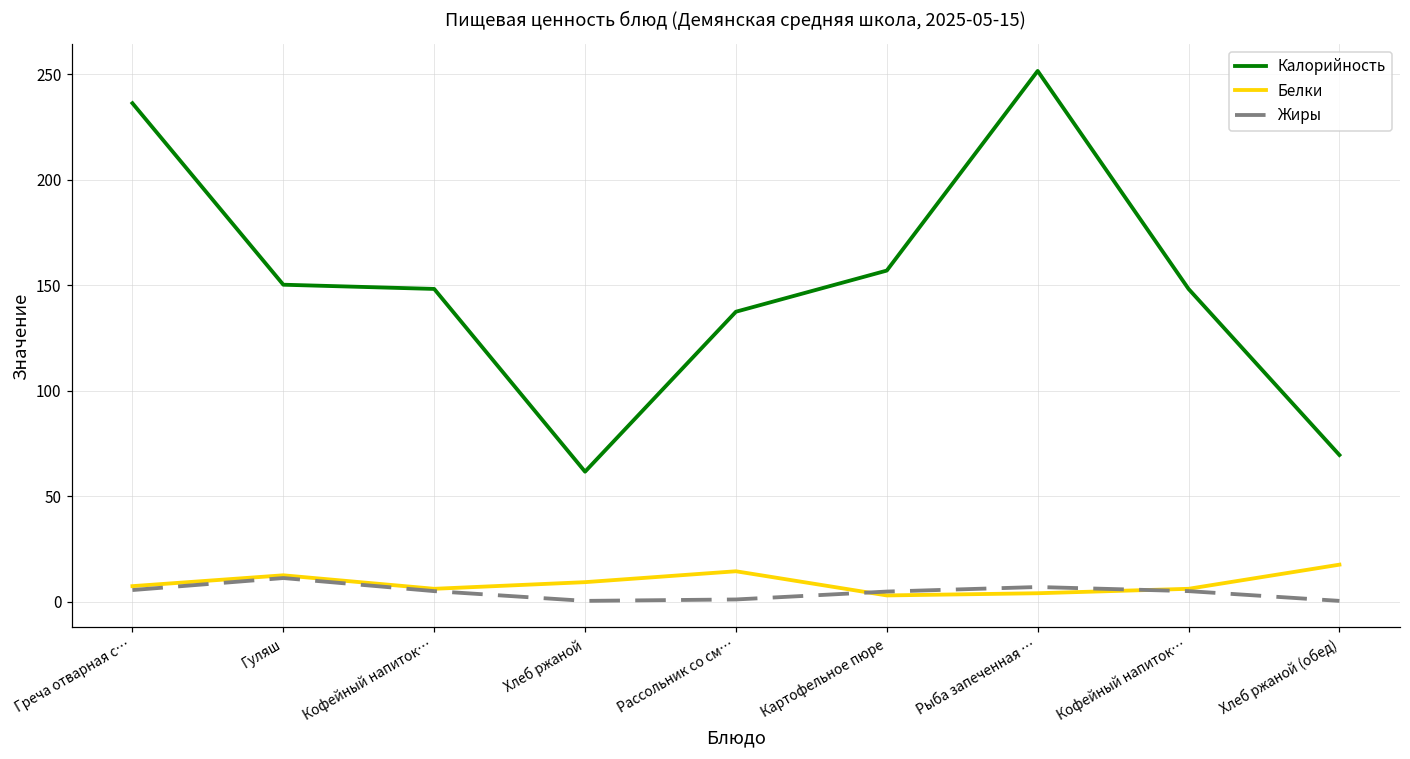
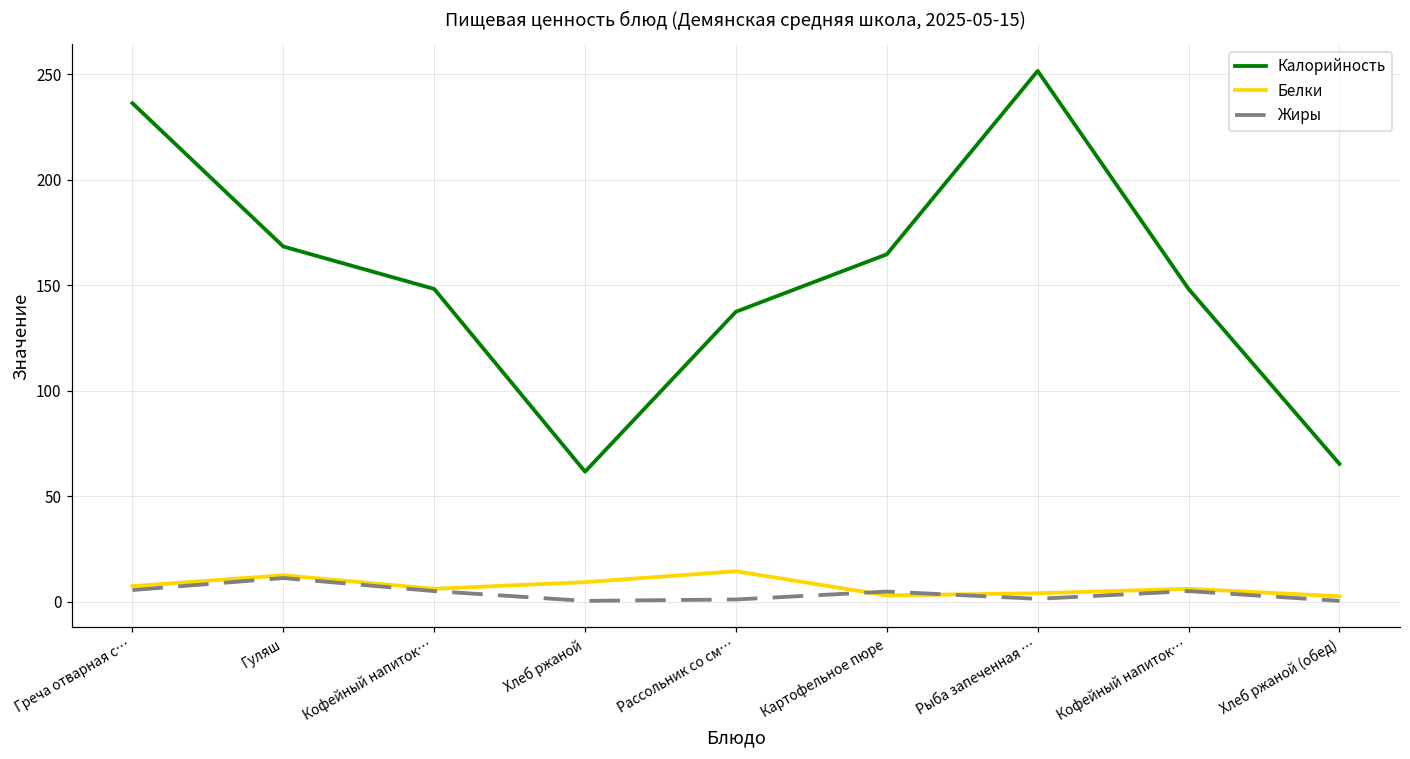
  {
    "Калорийность": {
      "Греча отварная с…": 236,
-     "Гуляш": 150,
+     "Гуляш": 168,
      "Хлеб ржаной": 62,
      "Рассольник со см…": 138,
-     "Картофельное пюре": 157,
+     "Картофельное пюре": 165,
      "Рыба запеченная …": 252,
-     "Хлеб ржаной (обед)": 70
+     "Хлеб ржаной (обед)": 65
    },
    "Белки": {
      "Греча отварная с…": 7,
      "Хлеб ржаной": 9,
      "Рассольник со см…": 15,
      "Картофельное пюре": 3,
      "Рыба запеченная …": 4,
-     "Хлеб ржаной (обед)": 18
+     "Хлеб ржаной (обед)": 3
    },
    "Жиры": {
      "Греча отварная с…": 6,
      "Хлеб ржаной": 0,
      "Рассольник со см…": 1,
      "Картофельное пюре": 5,
-     "Рыба запеченная …": 7,
+     "Рыба запеченная …": 1,
      "Хлеб ржаной (обед)": 0
    }
  }
